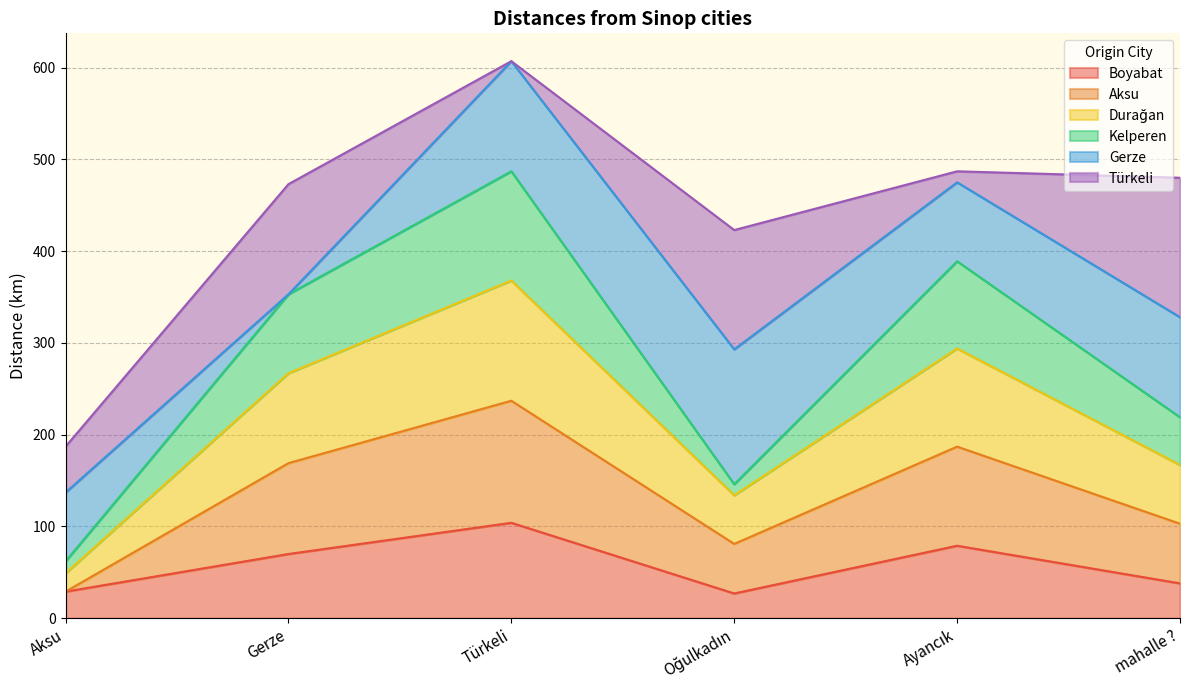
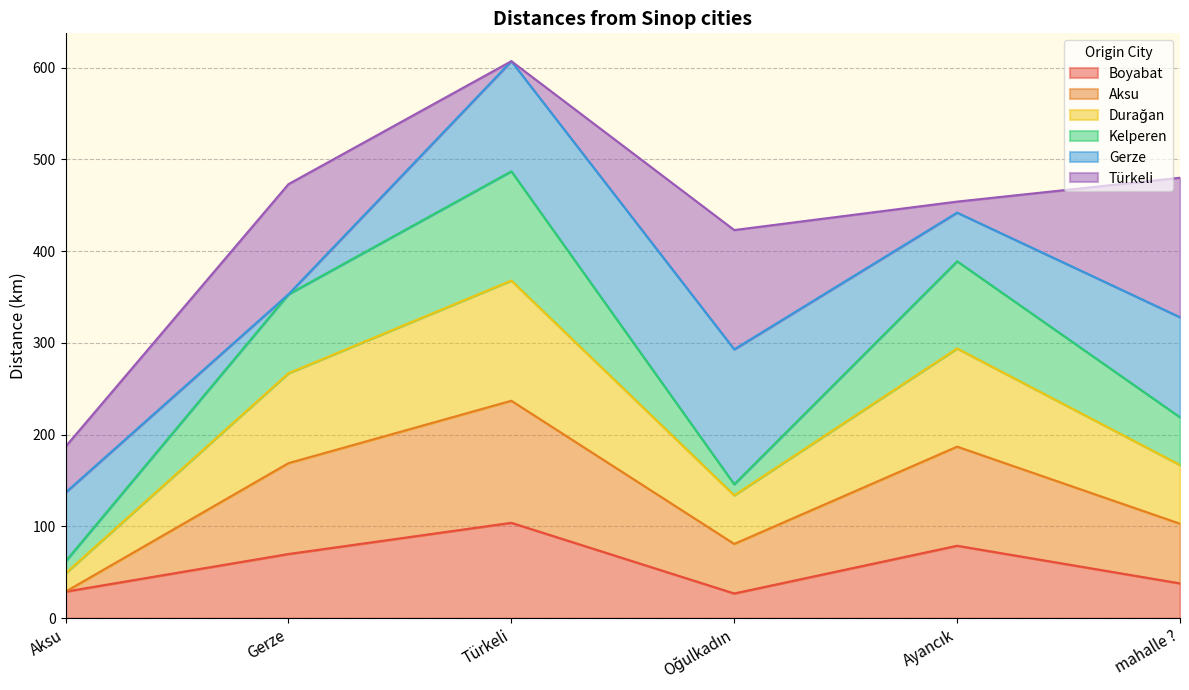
  {
    "Kelperen": {
      "Aksu": 10,
      "Türkeli": 120,
      "Oğulkadın": 10,
      "Ayancık": 100,
      "mahalle ?": 50
    },
    "Gerze": {
      "Aksu": 80,
      "Oğulkadın": 150,
-     "Ayancık": 90,
+     "Ayancık": 50,
      "mahalle ?": 110
    },
    "Türkeli": {
      "Aksu": 50,
      "Gerze": 120,
      "Oğulkadın": 130,
      "Ayancık": 10,
      "mahalle ?": 150
    }
  }
